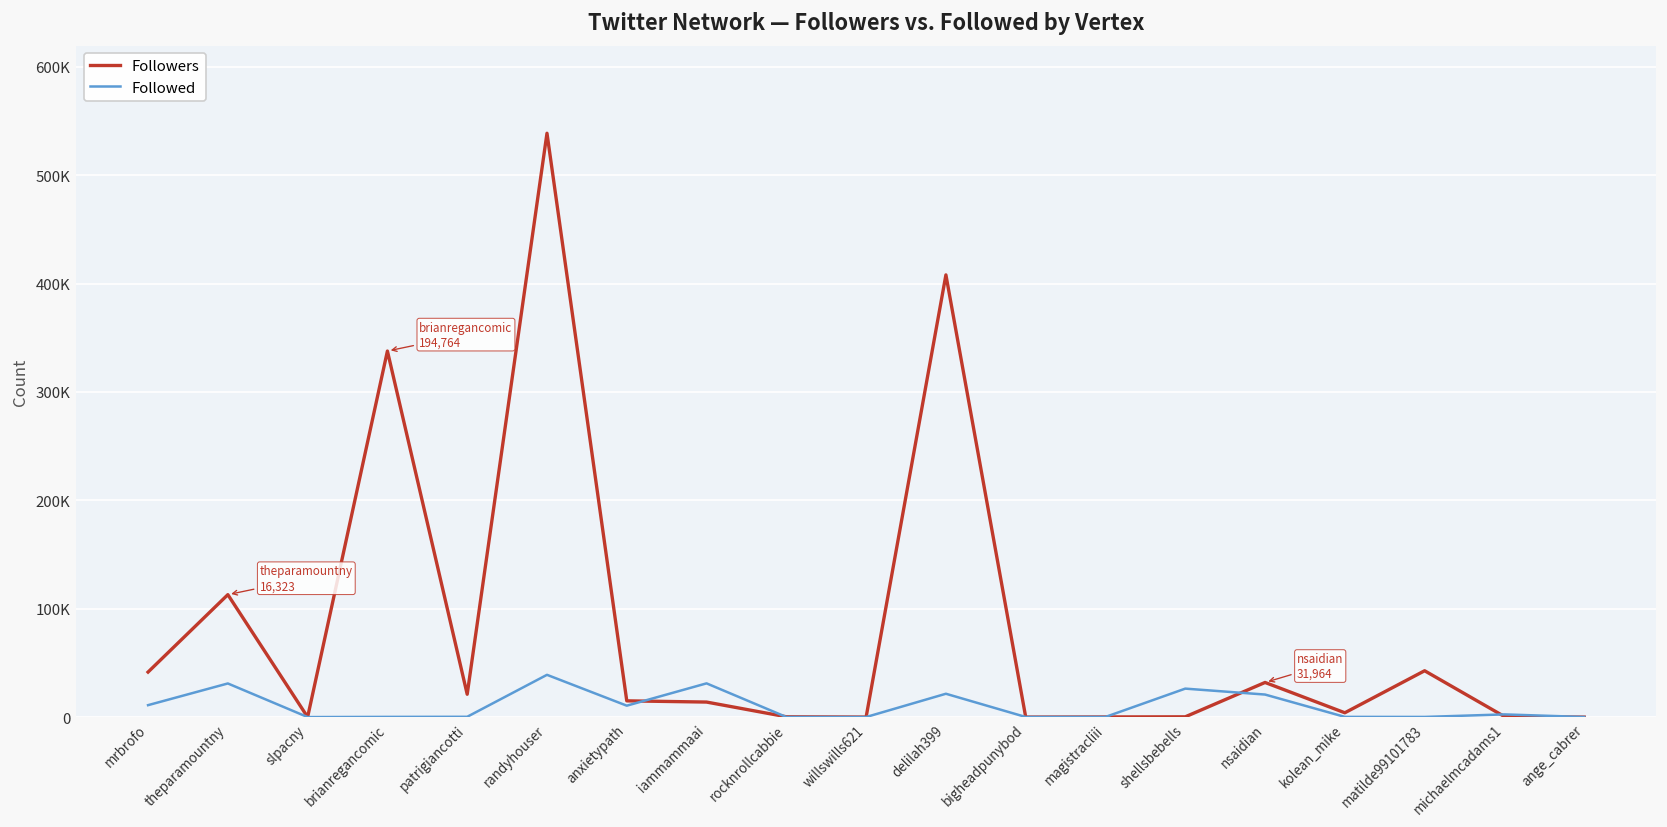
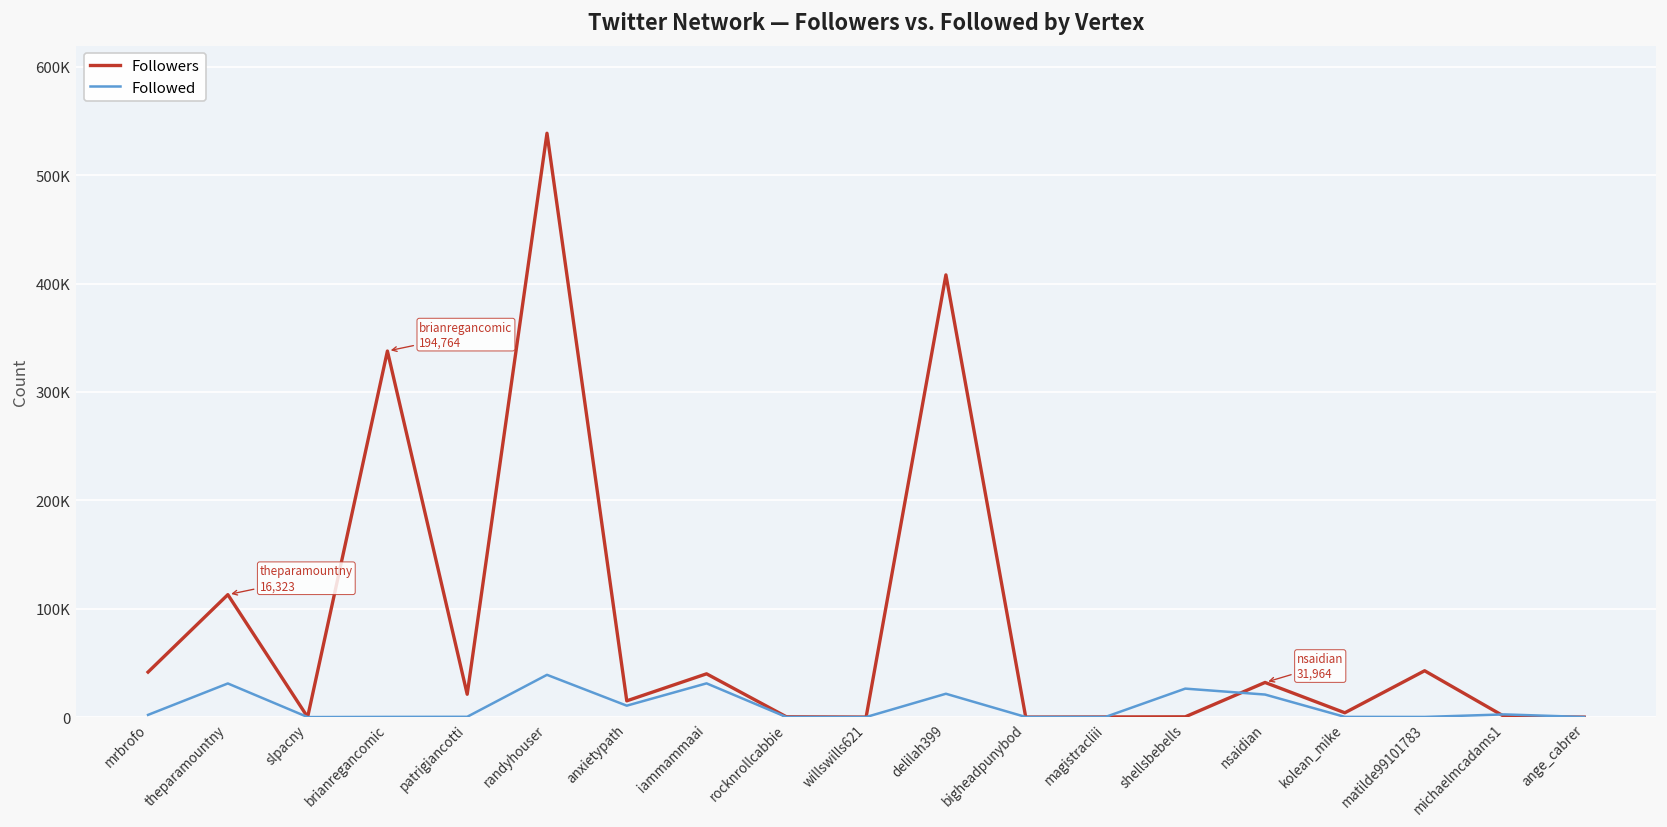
  {
    "Followers": {
      "mrbrofo": 40000,
      "patrigiancotti": 20000,
      "randyhouser": 540000,
      "anxietypath": 20000,
-     "iammammaai": 10000,
+     "iammammaai": 40000,
      "delilah399": 410000,
      "shellsbebells": 0,
      "kolean_mike": 0,
      "matilde99101783": 40000
    },
    "Followed": {
-     "mrbrofo": 10000,
+     "mrbrofo": 0,
      "theparamountny": 30000,
      "brianregancomic": 0,
      "patrigiancotti": 0,
      "randyhouser": 40000,
      "anxietypath": 10000,
      "iammammaai": 30000,
      "delilah399": 20000,
      "shellsbebells": 30000,
      "nsaidian": 20000,
      "kolean_mike": 0,
      "matilde99101783": 0
    }
  }
